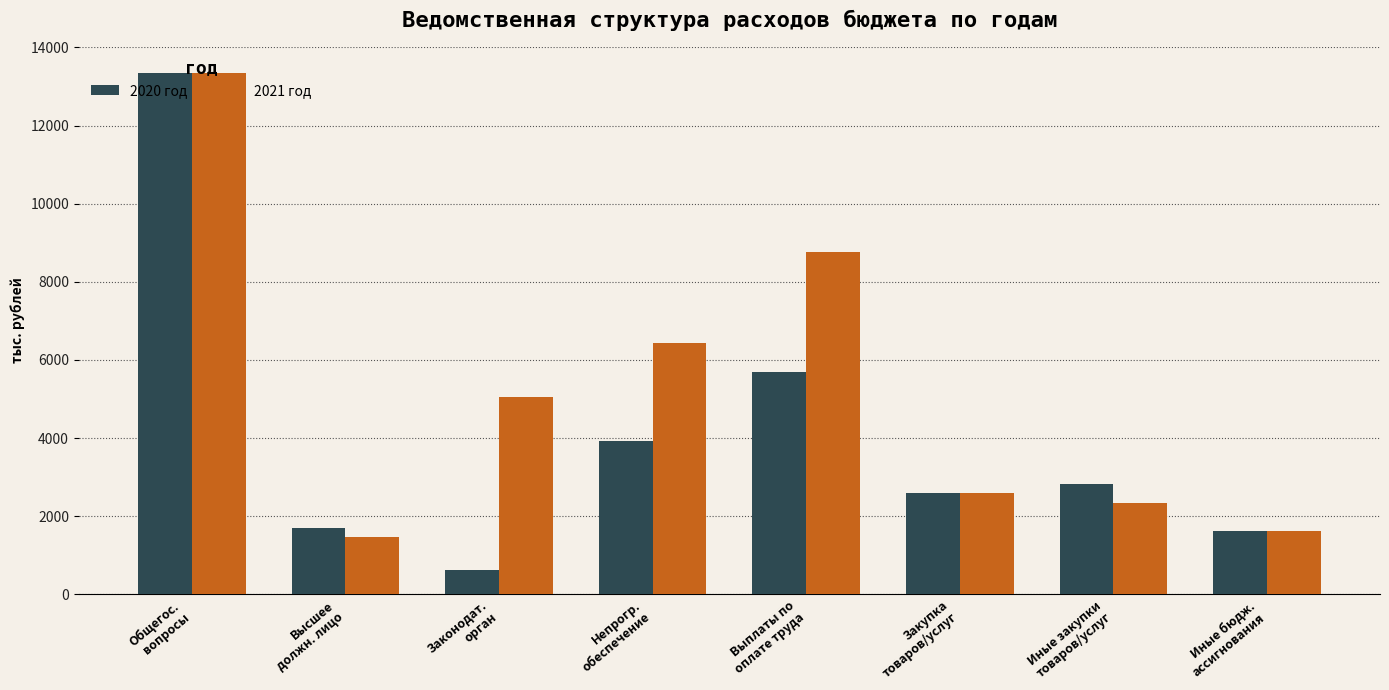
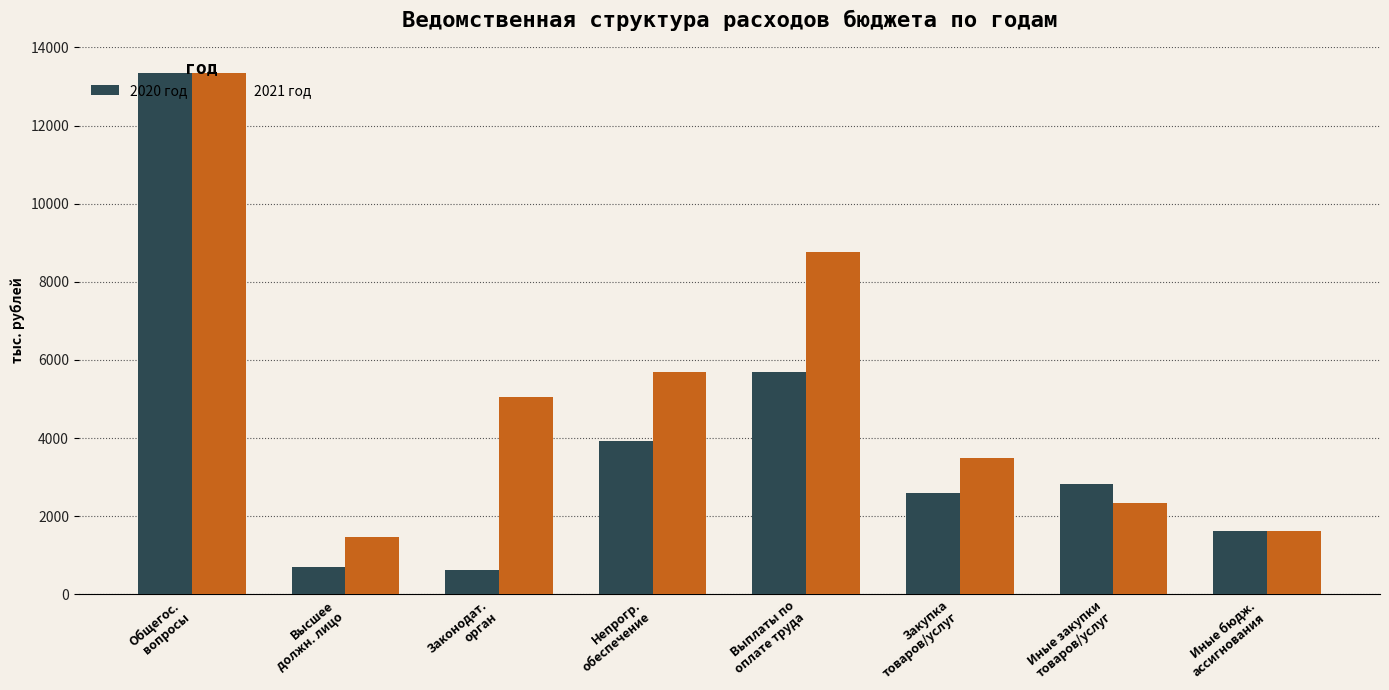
  {
    "2020 год": {
      "Общегос. вопросы": 13400,
-     "Высшее должн. лицо": 1700,
+     "Высшее должн. лицо": 700,
      "Законодат. орган": 600,
      "Непрогр. обеспечение": 3900,
      "Выплаты по оплате труда": 5700,
      "Закупка товаров/услуг": 2600,
      "Иные закупки товаров/услуг": 2800,
      "Иные бюдж. ассигнования": 1600
    },
    "2021 год": {
      "Общегос. вопросы": 13400,
      "Высшее должн. лицо": 1500,
      "Законодат. орган": 5100,
-     "Непрогр. обеспечение": 6400,
+     "Непрогр. обеспечение": 5700,
      "Выплаты по оплате труда": 8800,
-     "Закупка товаров/услуг": 2600,
+     "Закупка товаров/услуг": 3500,
      "Иные закупки товаров/услуг": 2300,
      "Иные бюдж. ассигнования": 1600
    }
  }
